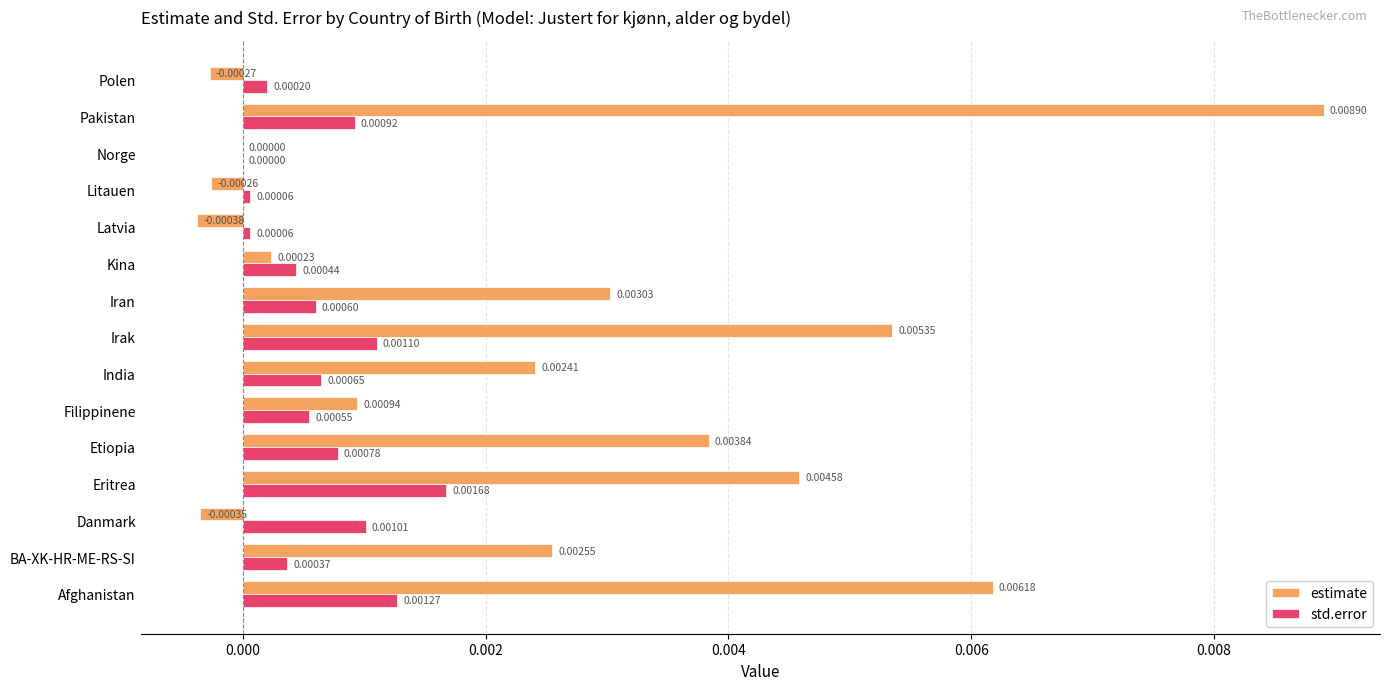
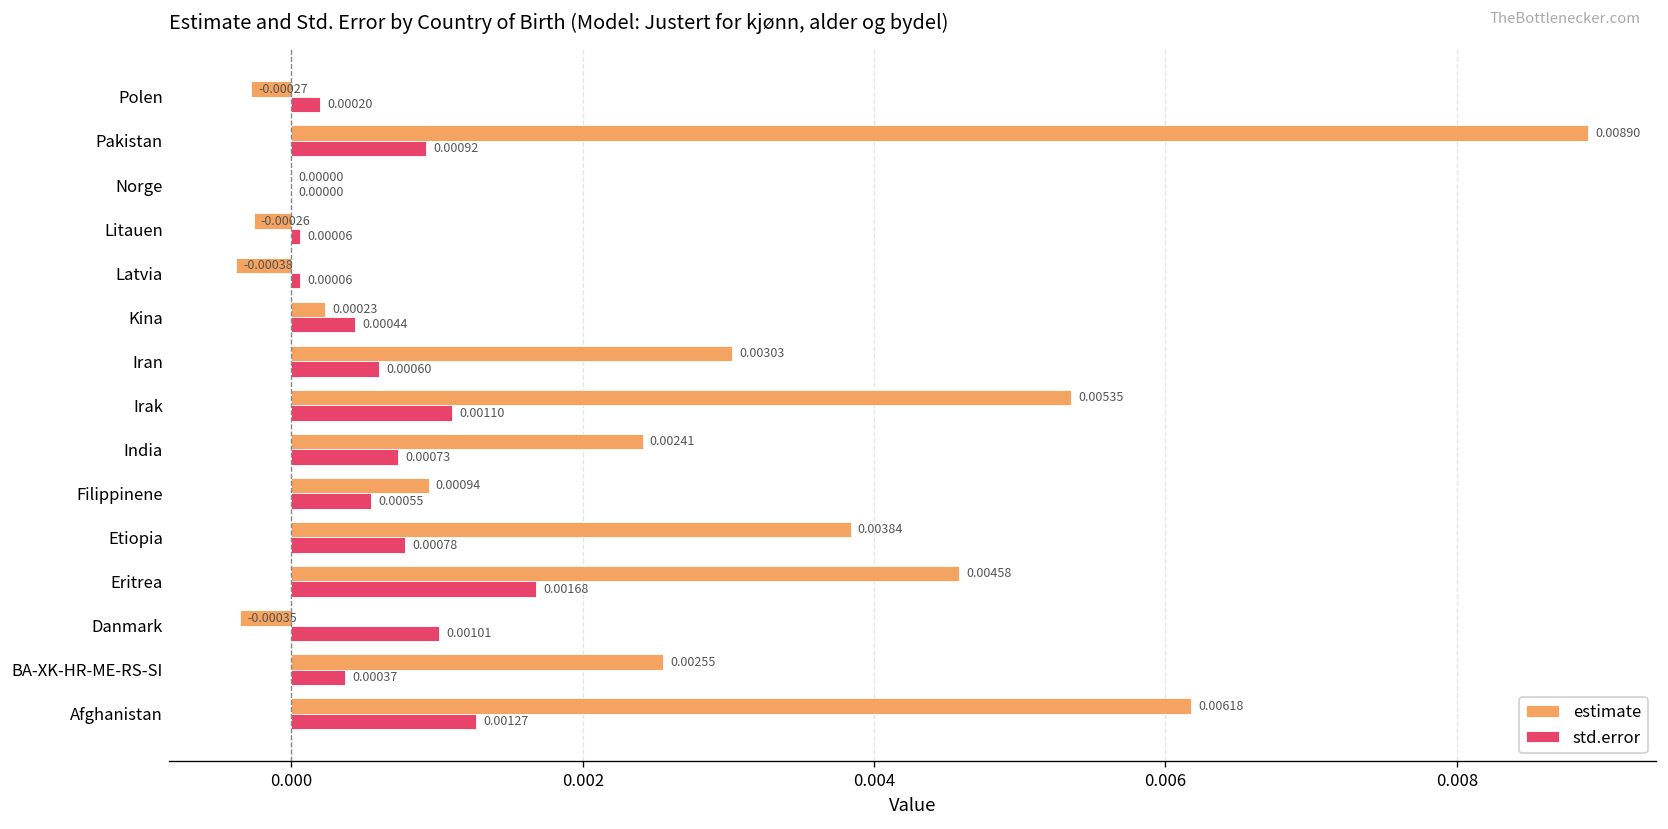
  {
    "estimate": {
      "Polen": -0.00027,
      "Pakistan": 0.00890,
      "Norge": 0.00000,
      "Litauen": -0.00026,
      "Latvia": -0.00038,
      "Kina": 0.00023,
      "Iran": 0.00303,
      "Irak": 0.00535,
      "India": 0.00241,
      "Filippinene": 0.00094,
      "Etiopia": 0.00384,
      "Eritrea": 0.00458,
      "Danmark": -0.00035,
      "BA-XK-HR-ME-RS-SI": 0.00255,
      "Afghanistan": 0.00618
    },
    "std.error": {
      "Polen": 0.00020,
      "Pakistan": 0.00092,
      "Norge": 0.00000,
      "Litauen": 0.00006,
      "Latvia": 0.00006,
      "Kina": 0.00044,
      "Iran": 0.00060,
      "Irak": 0.00110,
-     "India": 0.00065,
+     "India": 0.00073,
      "Filippinene": 0.00055,
      "Etiopia": 0.00078,
      "Eritrea": 0.00168,
      "Danmark": 0.00101,
      "BA-XK-HR-ME-RS-SI": 0.00037,
      "Afghanistan": 0.00127
    }
  }
